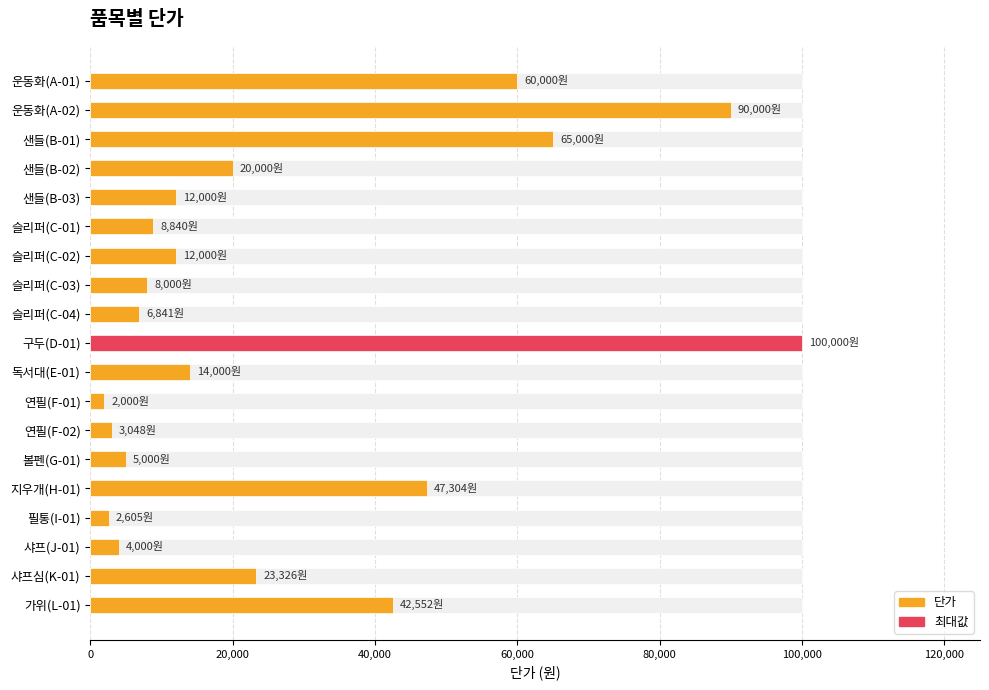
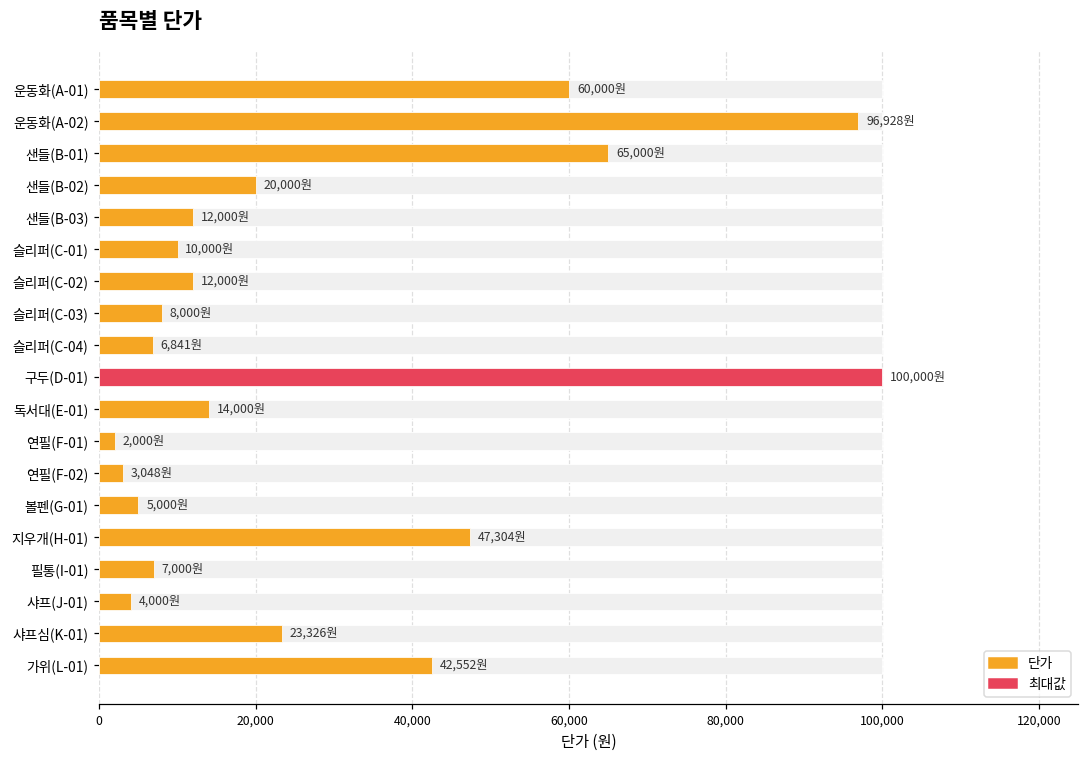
  {
    "단가": {
-     "운동화(A-02)": "90,000원",
-     "슬리퍼(C-01)": "8,840원",
+     "운동화(A-02)": "96,928원",
+     "슬리퍼(C-01)": "10,000원",
      "구두(D-01)": "100,000원",
-     "필통(I-01)": "2,605원"
+     "필통(I-01)": "7,000원"
    }
  }
